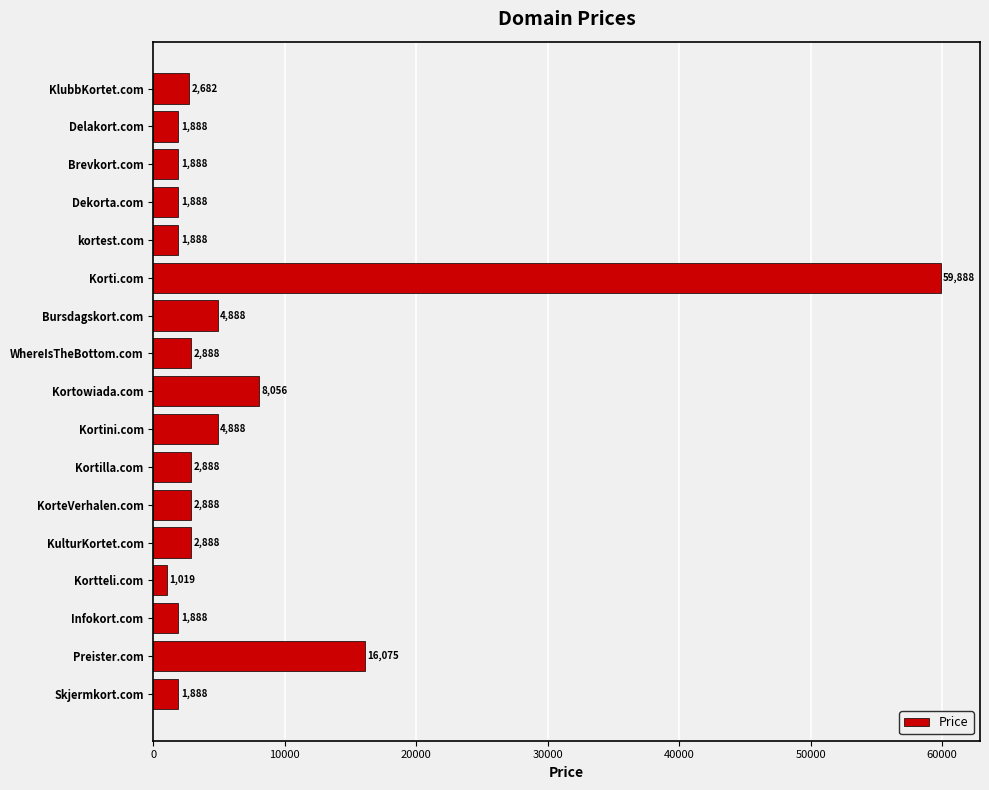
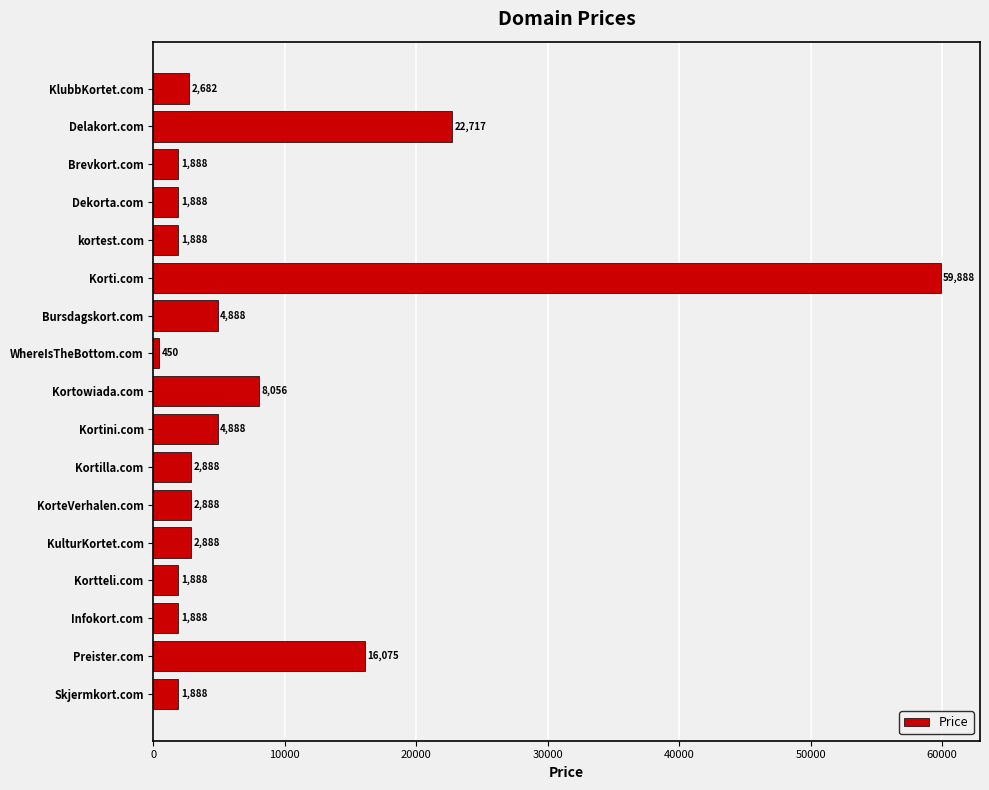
  {
    "KlubbKortet.com": "2,682",
-   "Delakort.com": "1,888",
+   "Delakort.com": "22,717",
    "Brevkort.com": "1,888",
    "Dekorta.com": "1,888",
    "kortest.com": "1,888",
    "Korti.com": "59,888",
    "Bursdagskort.com": "4,888",
-   "WhereIsTheBottom.com": "2,888",
+   "WhereIsTheBottom.com": "450",
    "Kortowiada.com": "8,056",
    "Kortini.com": "4,888",
    "Kortilla.com": "2,888",
    "KorteVerhalen.com": "2,888",
    "KulturKortet.com": "2,888",
-   "Kortteli.com": "1,019",
+   "Kortteli.com": "1,888",
    "Infokort.com": "1,888",
    "Preister.com": "16,075",
    "Skjermkort.com": "1,888"
  }
